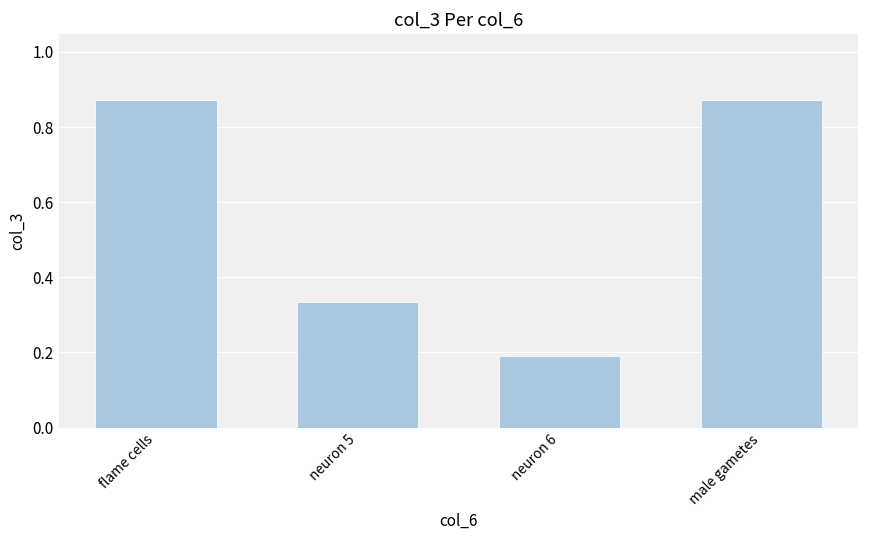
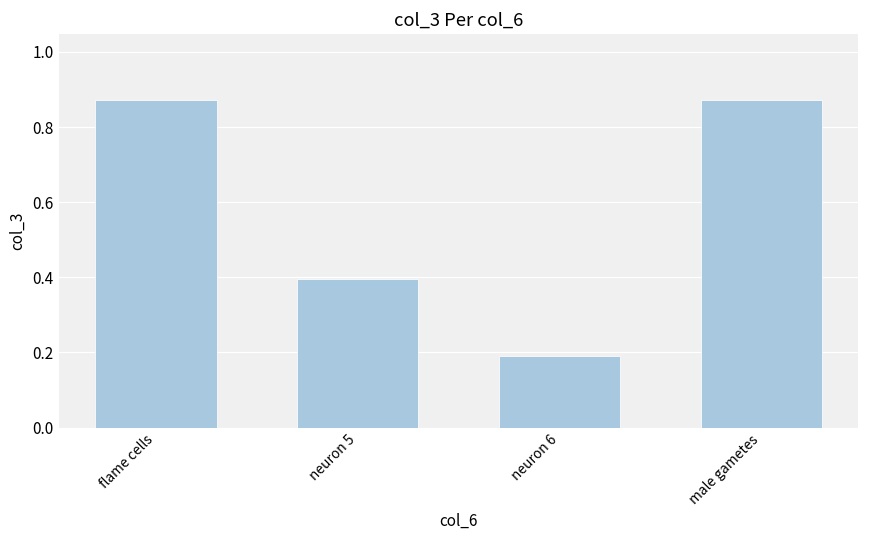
  {
    "flame cells": 0.87,
-   "neuron 5": 0.33,
+   "neuron 5": 0.40,
    "neuron 6": 0.19,
    "male gametes": 0.87
  }
